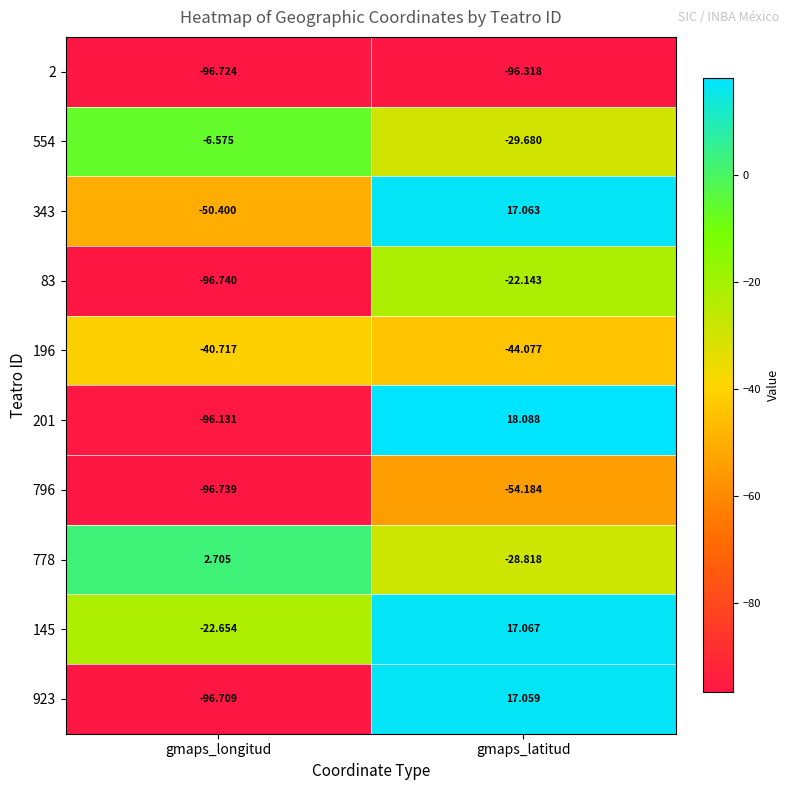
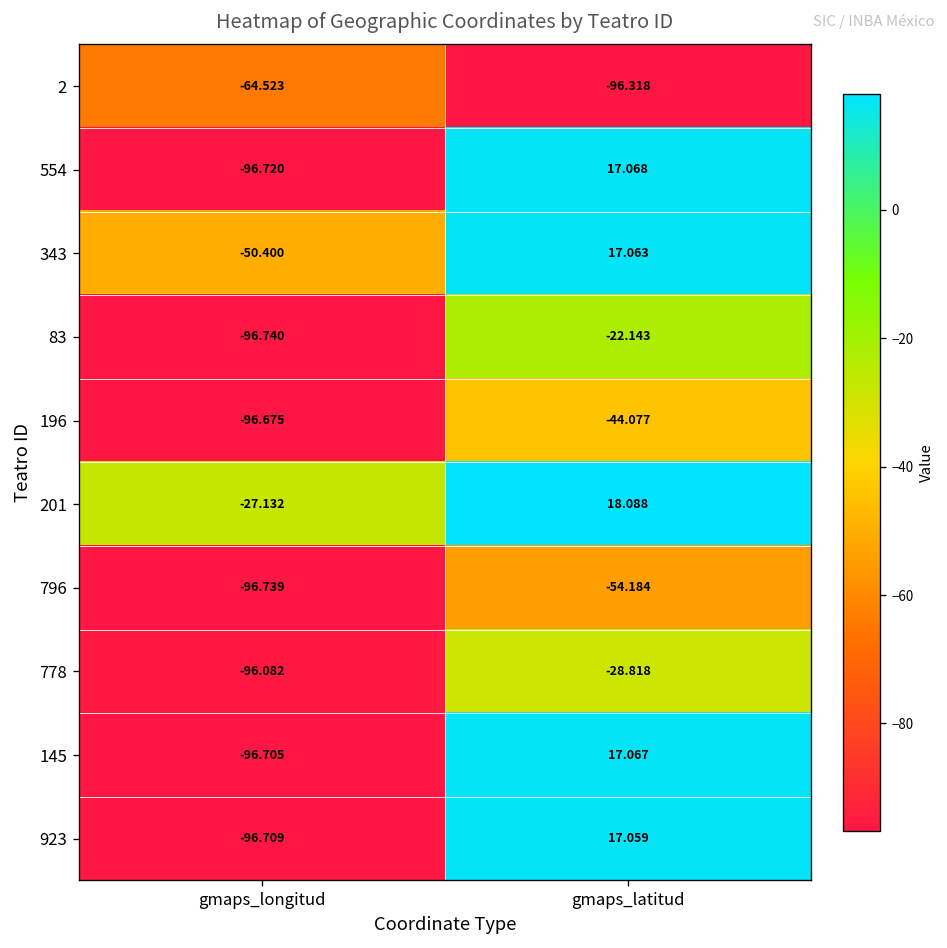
  {
    "2": {
-     "gmaps_longitud": -96.724,
+     "gmaps_longitud": -64.523,
      "gmaps_latitud": -96.318
    },
    "554": {
-     "gmaps_longitud": -6.575,
-     "gmaps_latitud": -29.680
+     "gmaps_longitud": -96.720,
+     "gmaps_latitud": 17.068
    },
    "343": {
      "gmaps_longitud": -50.400,
      "gmaps_latitud": 17.063
    },
    "83": {
      "gmaps_longitud": -96.740,
      "gmaps_latitud": -22.143
    },
    "196": {
-     "gmaps_longitud": -40.717,
+     "gmaps_longitud": -96.675,
      "gmaps_latitud": -44.077
    },
    "201": {
-     "gmaps_longitud": -96.131,
+     "gmaps_longitud": -27.132,
      "gmaps_latitud": 18.088
    },
    "796": {
      "gmaps_longitud": -96.739,
      "gmaps_latitud": -54.184
    },
    "778": {
-     "gmaps_longitud": 2.705,
+     "gmaps_longitud": -96.082,
      "gmaps_latitud": -28.818
    },
    "145": {
-     "gmaps_longitud": -22.654,
+     "gmaps_longitud": -96.705,
      "gmaps_latitud": 17.067
    },
    "923": {
      "gmaps_longitud": -96.709,
      "gmaps_latitud": 17.059
    }
  }
